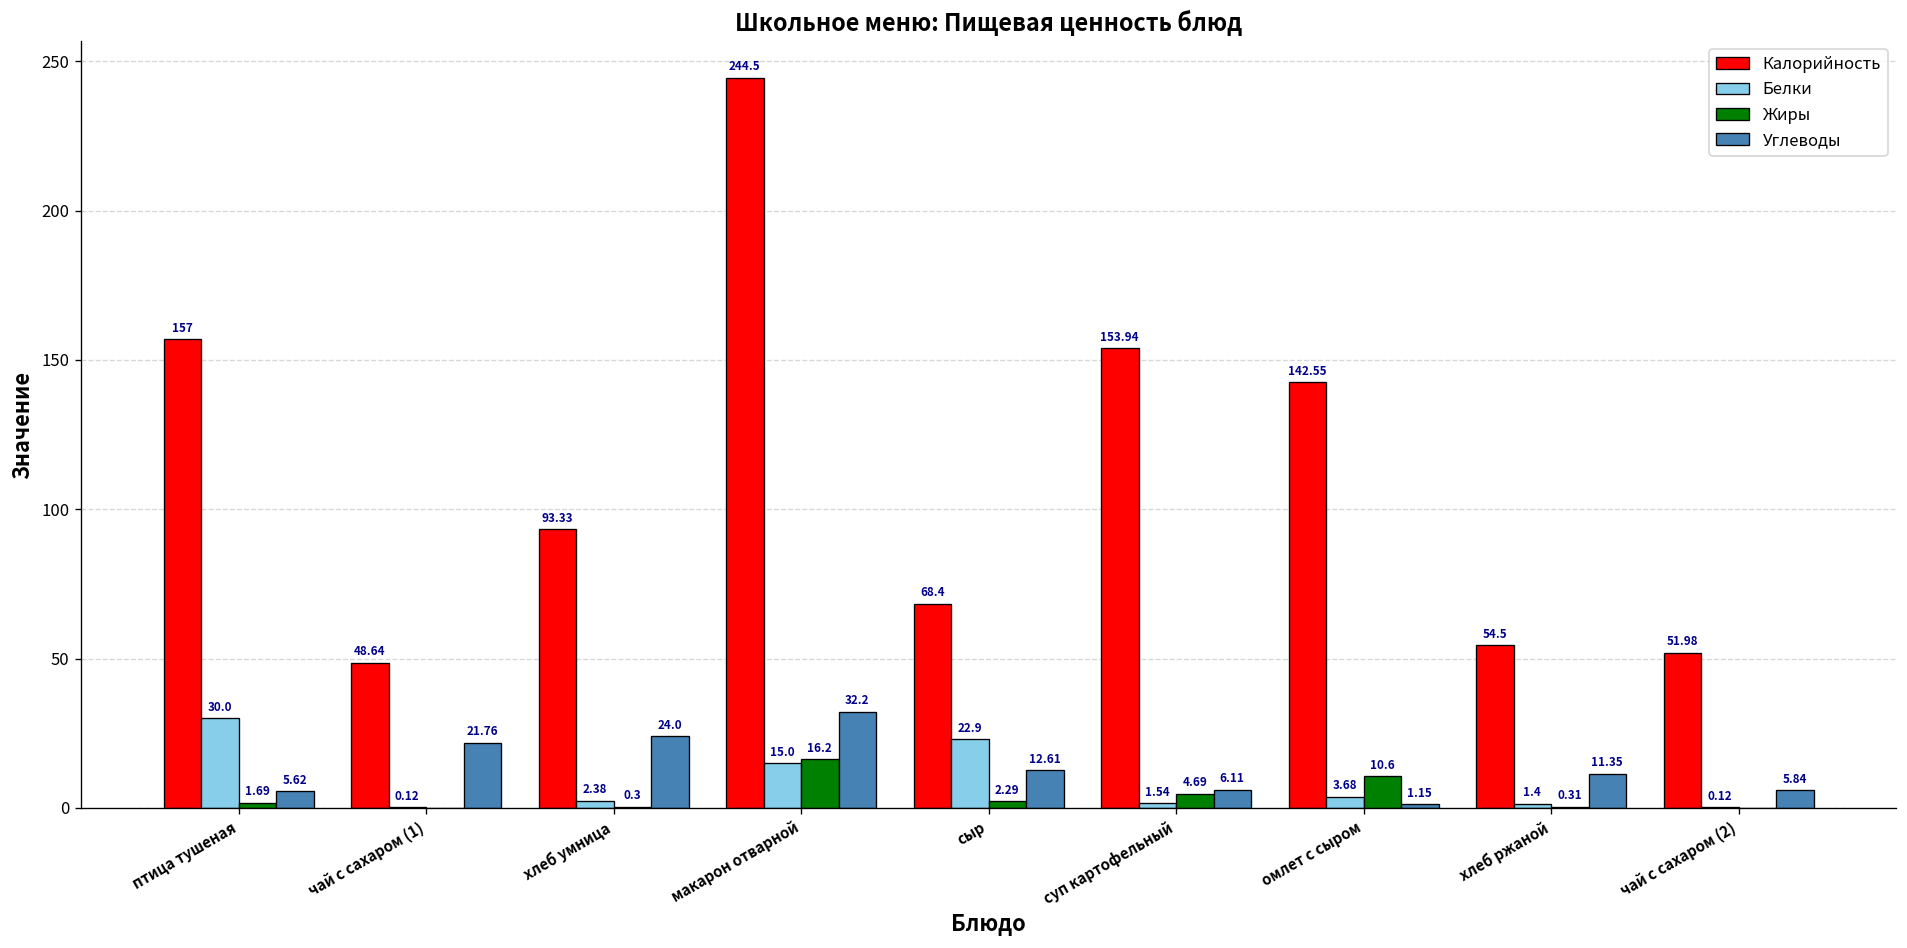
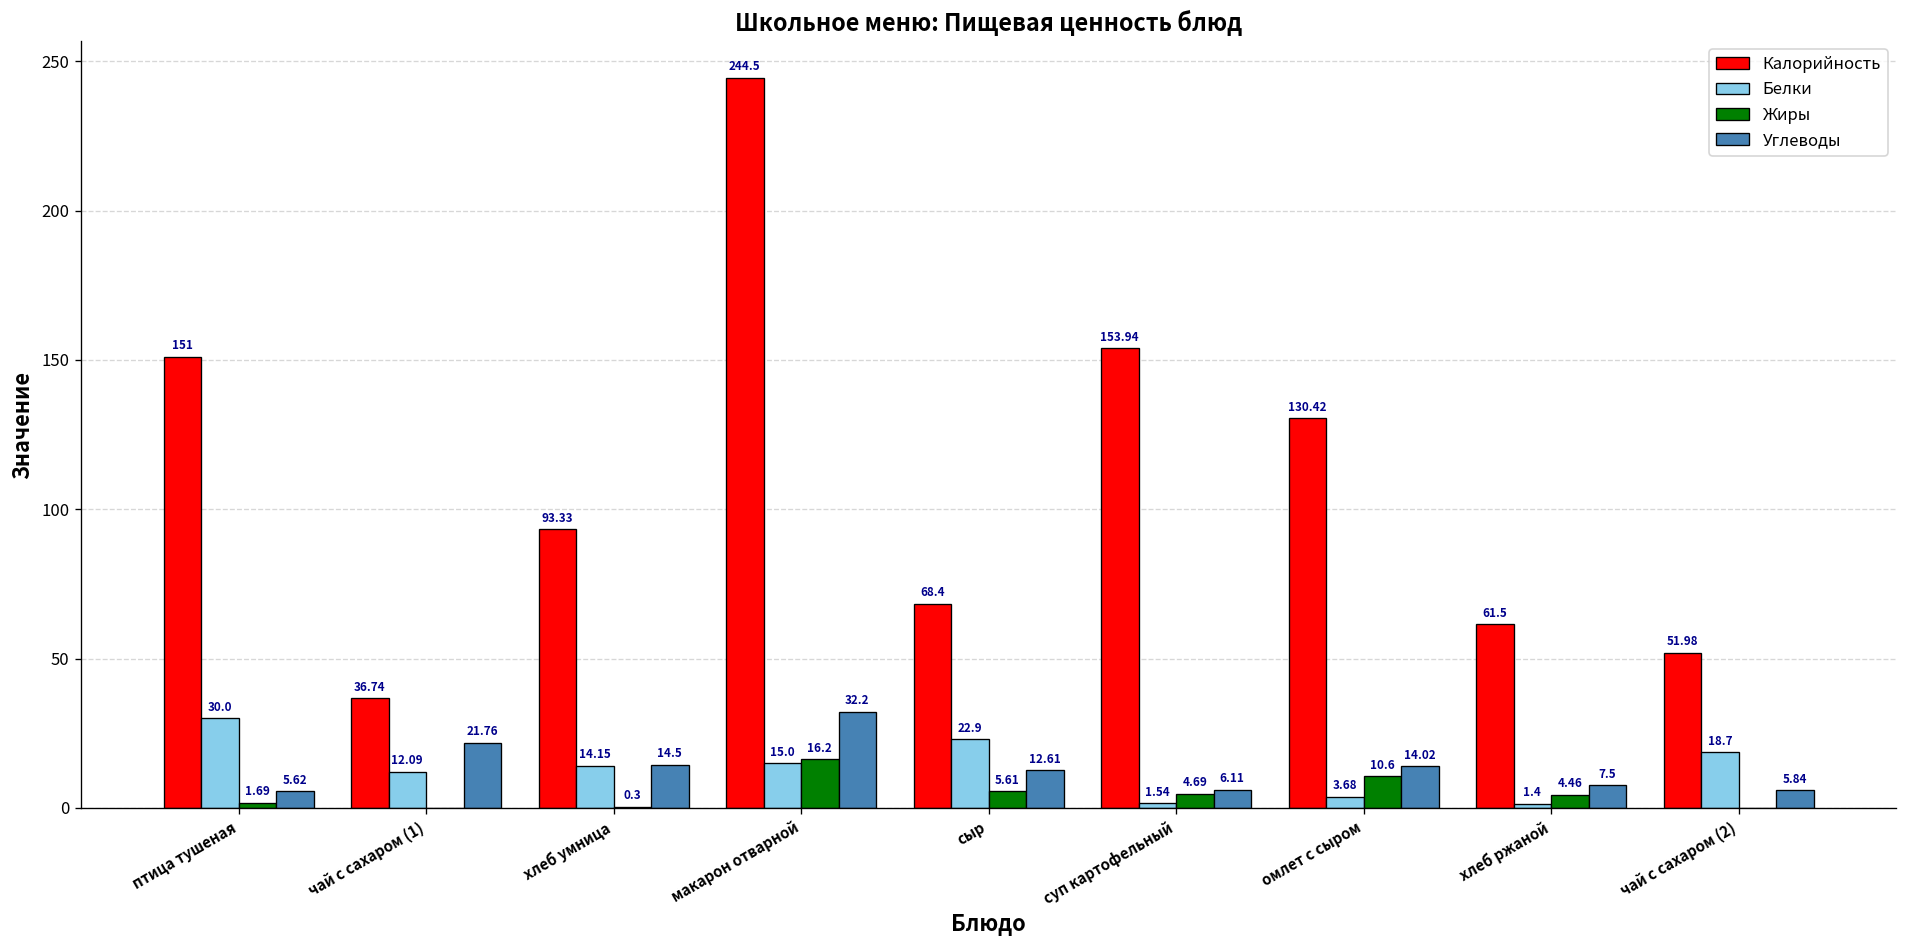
  {
    "Калорийность": {
-     "птица тушеная": 157,
-     "чай с сахаром (1)": 48.64,
+     "птица тушеная": 151,
+     "чай с сахаром (1)": 36.74,
      "хлеб умница": 93.33,
      "макарон отварной": 244.5,
      "сыр": 68.4,
      "суп картофельный": 153.94,
-     "омлет с сыром": 142.55,
-     "хлеб ржаной": 54.5,
+     "омлет с сыром": 130.42,
+     "хлеб ржаной": 61.5,
      "чай с сахаром (2)": 51.98
    },
    "Белки": {
      "птица тушеная": 30.0,
-     "чай с сахаром (1)": 0.12,
-     "хлеб умница": 2.38,
+     "чай с сахаром (1)": 12.09,
+     "хлеб умница": 14.15,
      "макарон отварной": 15.0,
      "сыр": 22.9,
      "суп картофельный": 1.54,
      "омлет с сыром": 3.68,
      "хлеб ржаной": 1.4,
-     "чай с сахаром (2)": 0.12
+     "чай с сахаром (2)": 18.7
    },
    "Жиры": {
      "птица тушеная": 1.69,
      "хлеб умница": 0.3,
      "макарон отварной": 16.2,
-     "сыр": 2.29,
+     "сыр": 5.61,
      "суп картофельный": 4.69,
      "омлет с сыром": 10.6,
-     "хлеб ржаной": 0.31
+     "хлеб ржаной": 4.46
    },
    "Углеводы": {
      "птица тушеная": 5.62,
      "чай с сахаром (1)": 21.76,
-     "хлеб умница": 24.0,
+     "хлеб умница": 14.5,
      "макарон отварной": 32.2,
      "сыр": 12.61,
      "суп картофельный": 6.11,
-     "омлет с сыром": 1.15,
-     "хлеб ржаной": 11.35,
+     "омлет с сыром": 14.02,
+     "хлеб ржаной": 7.5,
      "чай с сахаром (2)": 5.84
    }
  }
